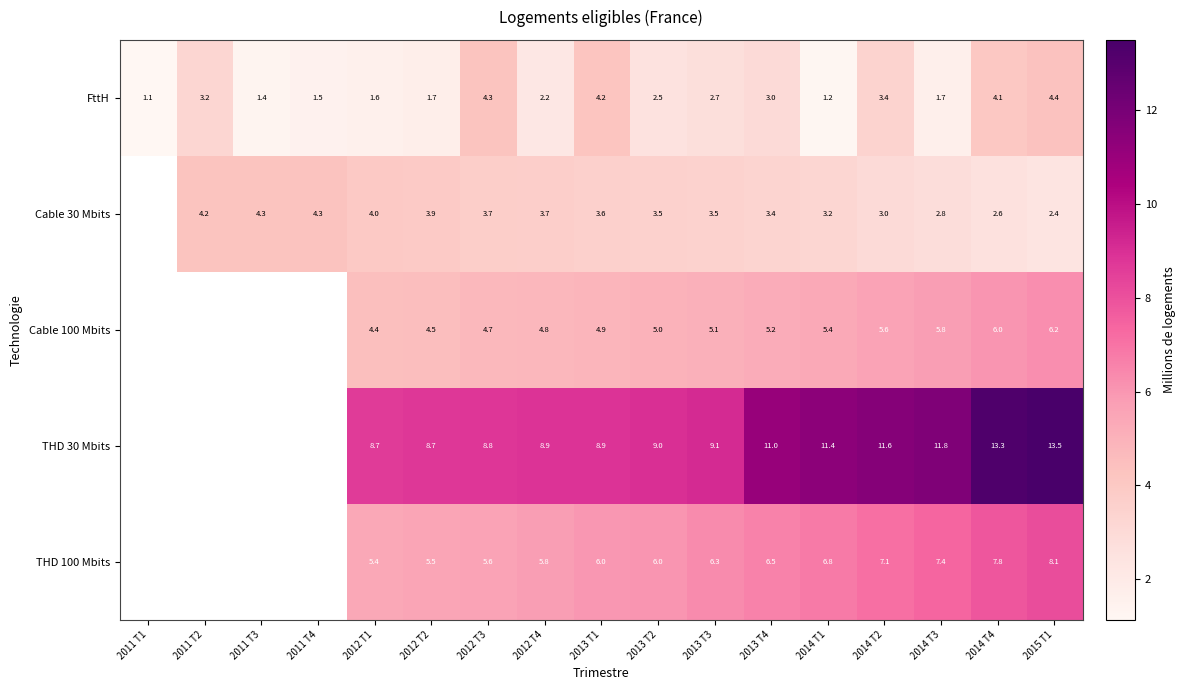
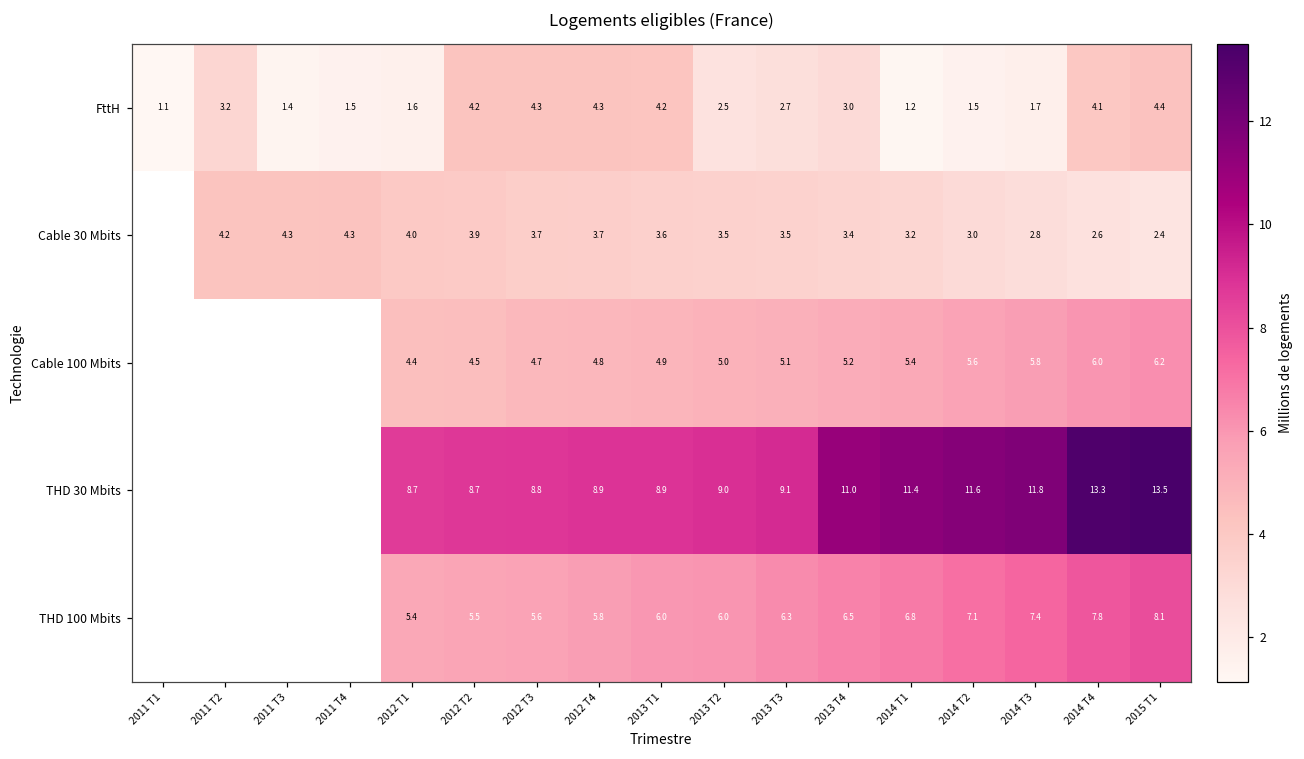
  {
    "FttH": {
      "2011 T1": 1.1,
      "2011 T2": 3.2,
      "2011 T3": 1.4,
      "2011 T4": 1.5,
      "2012 T1": 1.6,
-     "2012 T2": 1.7,
+     "2012 T2": 4.2,
      "2012 T3": 4.3,
-     "2012 T4": 2.2,
+     "2012 T4": 4.3,
      "2013 T1": 4.2,
      "2013 T2": 2.5,
      "2013 T3": 2.7,
      "2013 T4": 3.0,
      "2014 T1": 1.2,
-     "2014 T2": 3.4,
+     "2014 T2": 1.5,
      "2014 T3": 1.7,
      "2014 T4": 4.1,
      "2015 T1": 4.4
    },
    "Cable 30 Mbits": {
      "2011 T2": 4.2,
      "2011 T3": 4.3,
      "2011 T4": 4.3,
      "2012 T1": 4.0,
      "2012 T2": 3.9,
      "2012 T3": 3.7,
      "2012 T4": 3.7,
      "2013 T1": 3.6,
      "2013 T2": 3.5,
      "2013 T3": 3.5,
      "2013 T4": 3.4,
      "2014 T1": 3.2,
      "2014 T2": 3.0,
      "2014 T3": 2.8,
      "2014 T4": 2.6,
      "2015 T1": 2.4
    },
    "Cable 100 Mbits": {
      "2012 T1": 4.4,
      "2012 T2": 4.5,
      "2012 T3": 4.7,
      "2012 T4": 4.8,
      "2013 T1": 4.9,
      "2013 T2": 5.0,
      "2013 T3": 5.1,
      "2013 T4": 5.2,
      "2014 T1": 5.4,
      "2014 T2": 5.6,
      "2014 T3": 5.8,
      "2014 T4": 6.0,
      "2015 T1": 6.2
    },
    "THD 30 Mbits": {
      "2012 T1": 8.7,
      "2012 T2": 8.7,
      "2012 T3": 8.8,
      "2012 T4": 8.9,
      "2013 T1": 8.9,
      "2013 T2": 9.0,
      "2013 T3": 9.1,
      "2013 T4": 11.0,
      "2014 T1": 11.4,
      "2014 T2": 11.6,
      "2014 T3": 11.8,
      "2014 T4": 13.3,
      "2015 T1": 13.5
    },
    "THD 100 Mbits": {
      "2012 T1": 5.4,
      "2012 T2": 5.5,
      "2012 T3": 5.6,
      "2012 T4": 5.8,
      "2013 T1": 6.0,
      "2013 T2": 6.0,
      "2013 T3": 6.3,
      "2013 T4": 6.5,
      "2014 T1": 6.8,
      "2014 T2": 7.1,
      "2014 T3": 7.4,
      "2014 T4": 7.8,
      "2015 T1": 8.1
    }
  }
